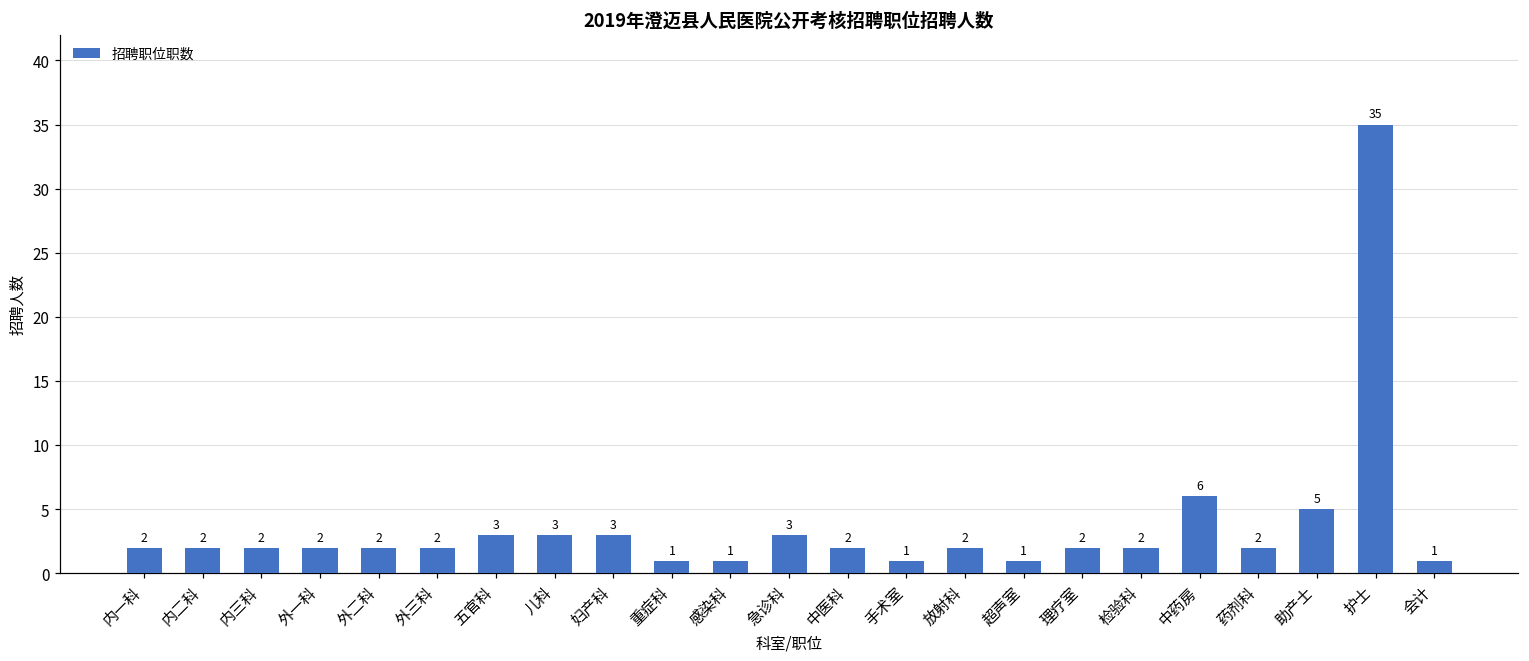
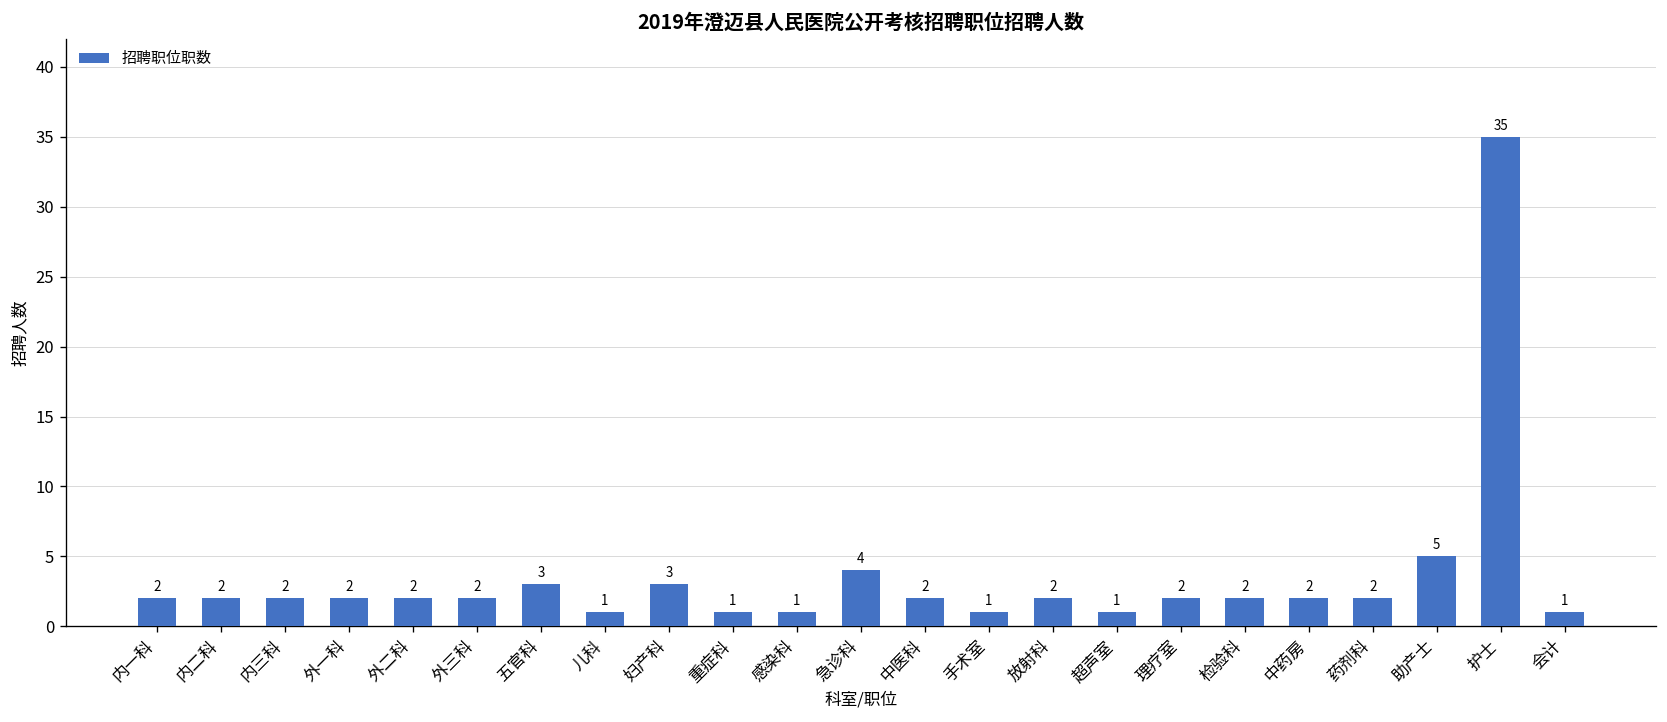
  {
    "内一科": 2,
    "内二科": 2,
    "内三科": 2,
    "外一科": 2,
    "外二科": 2,
    "外三科": 2,
    "五官科": 3,
-   "儿科": 3,
+   "儿科": 1,
    "妇产科": 3,
    "重症科": 1,
    "感染科": 1,
-   "急诊科": 3,
+   "急诊科": 4,
    "中医科": 2,
    "手术室": 1,
    "放射科": 2,
    "超声室": 1,
    "理疗室": 2,
    "检验科": 2,
-   "中药房": 6,
+   "中药房": 2,
    "药剂科": 2,
    "助产士": 5,
    "护士": 35,
    "会计": 1
  }
